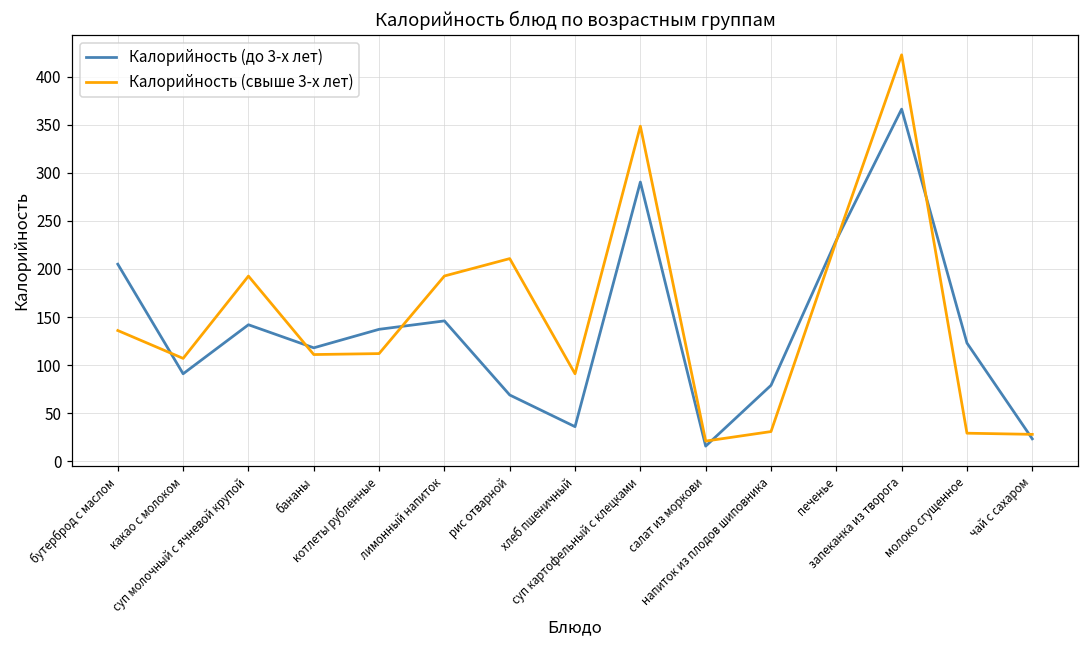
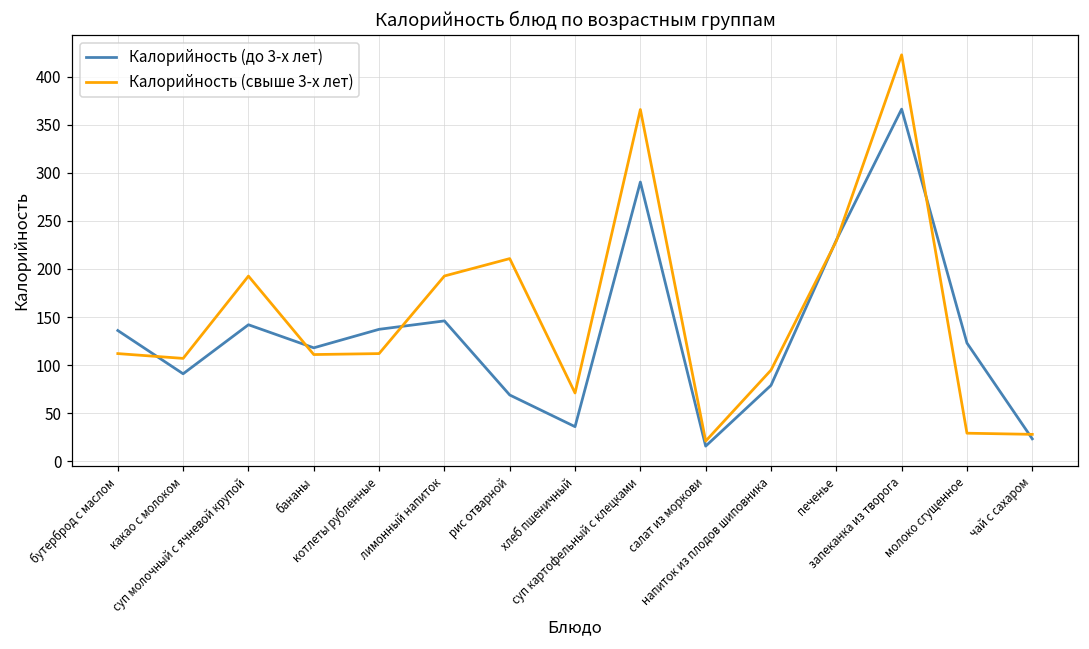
  {
    "Калорийность (до 3-х лет)": {
-     "бутерброд с маслом": 210,
+     "бутерброд с маслом": 140,
      "какао с молоком": 90,
      "суп молочный с ячневой крупой": 140,
      "бананы": 120,
      "котлеты рубленные": 140,
      "лимонный напиток": 150,
      "рис отварной": 70,
      "хлеб пшеничный": 40,
      "суп картофельный с клецками": 290,
      "салат из моркови": 20,
      "напиток из плодов шиповника": 80,
      "запеканка из творога": 370,
      "молоко сгущенное": 120,
      "чай с сахаром": 20
    },
    "Калорийность (свыше 3-х лет)": {
-     "бутерброд с маслом": 140,
+     "бутерброд с маслом": 110,
      "какао с молоком": 110,
      "суп молочный с ячневой крупой": 190,
      "бананы": 110,
      "котлеты рубленные": 110,
      "лимонный напиток": 190,
      "рис отварной": 210,
-     "хлеб пшеничный": 90,
-     "суп картофельный с клецками": 350,
+     "хлеб пшеничный": 70,
+     "суп картофельный с клецками": 370,
      "салат из моркови": 20,
-     "напиток из плодов шиповника": 30,
+     "напиток из плодов шиповника": 90,
      "запеканка из творога": 420,
      "молоко сгущенное": 30,
      "чай с сахаром": 30
    }
  }
